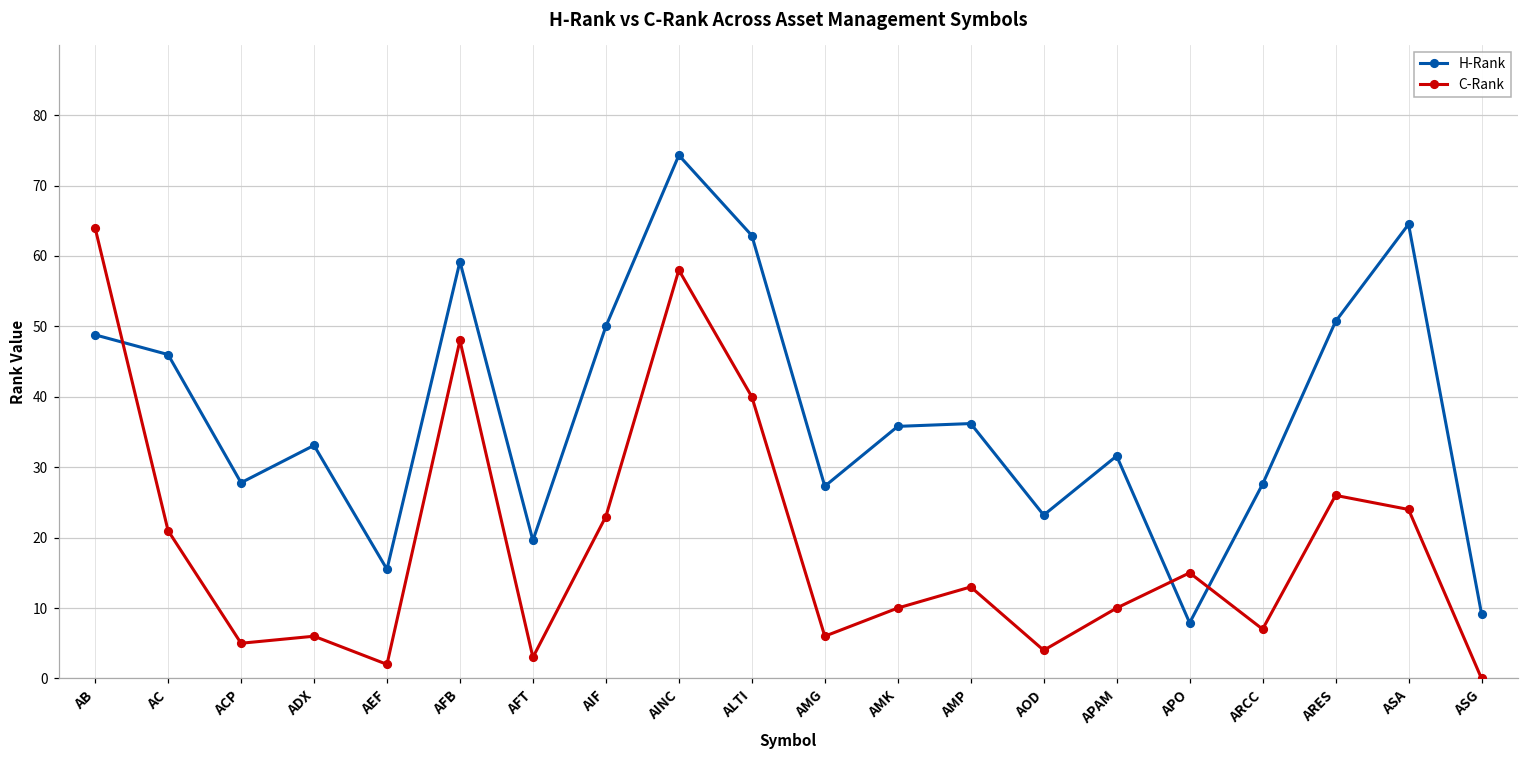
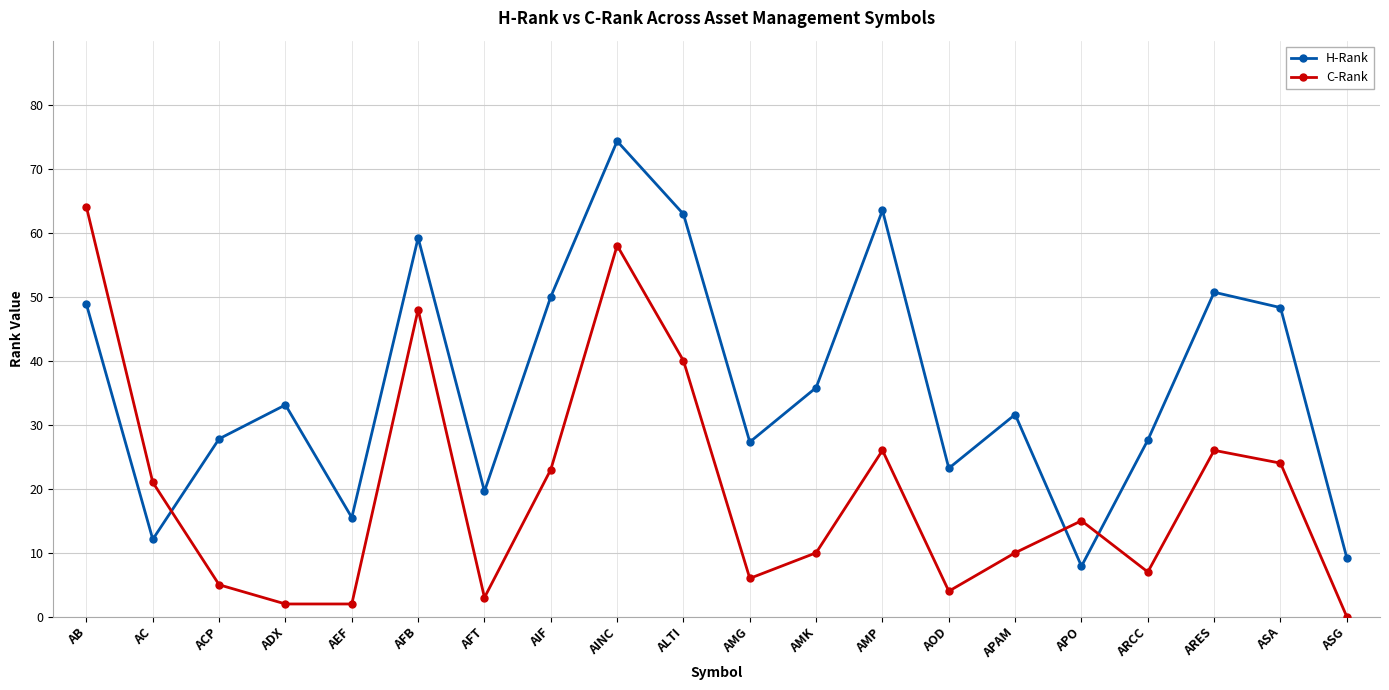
  {
    "H-Rank": {
      "AB": 49,
-     "AC": 46,
+     "AC": 12,
      "ACP": 28,
      "ADX": 33,
      "AEF": 16,
      "AFB": 59,
      "AFT": 20,
      "AIF": 50,
      "AINC": 74,
      "ALTI": 63,
      "AMG": 27,
      "AMK": 36,
-     "AMP": 36,
+     "AMP": 64,
      "AOD": 23,
      "APAM": 32,
      "APO": 8,
      "ARCC": 28,
      "ARES": 51,
-     "ASA": 65,
+     "ASA": 48,
      "ASG": 9
    },
    "C-Rank": {
      "AB": 64,
      "AC": 21,
      "ACP": 5,
-     "ADX": 6,
+     "ADX": 2,
      "AEF": 2,
      "AFB": 48,
      "AFT": 3,
      "AIF": 23,
      "AINC": 58,
      "ALTI": 40,
      "AMG": 6,
      "AMK": 10,
-     "AMP": 13,
+     "AMP": 26,
      "AOD": 4,
      "APAM": 10,
      "APO": 15,
      "ARCC": 7,
      "ARES": 26,
      "ASA": 24,
      "ASG": 0
    }
  }
